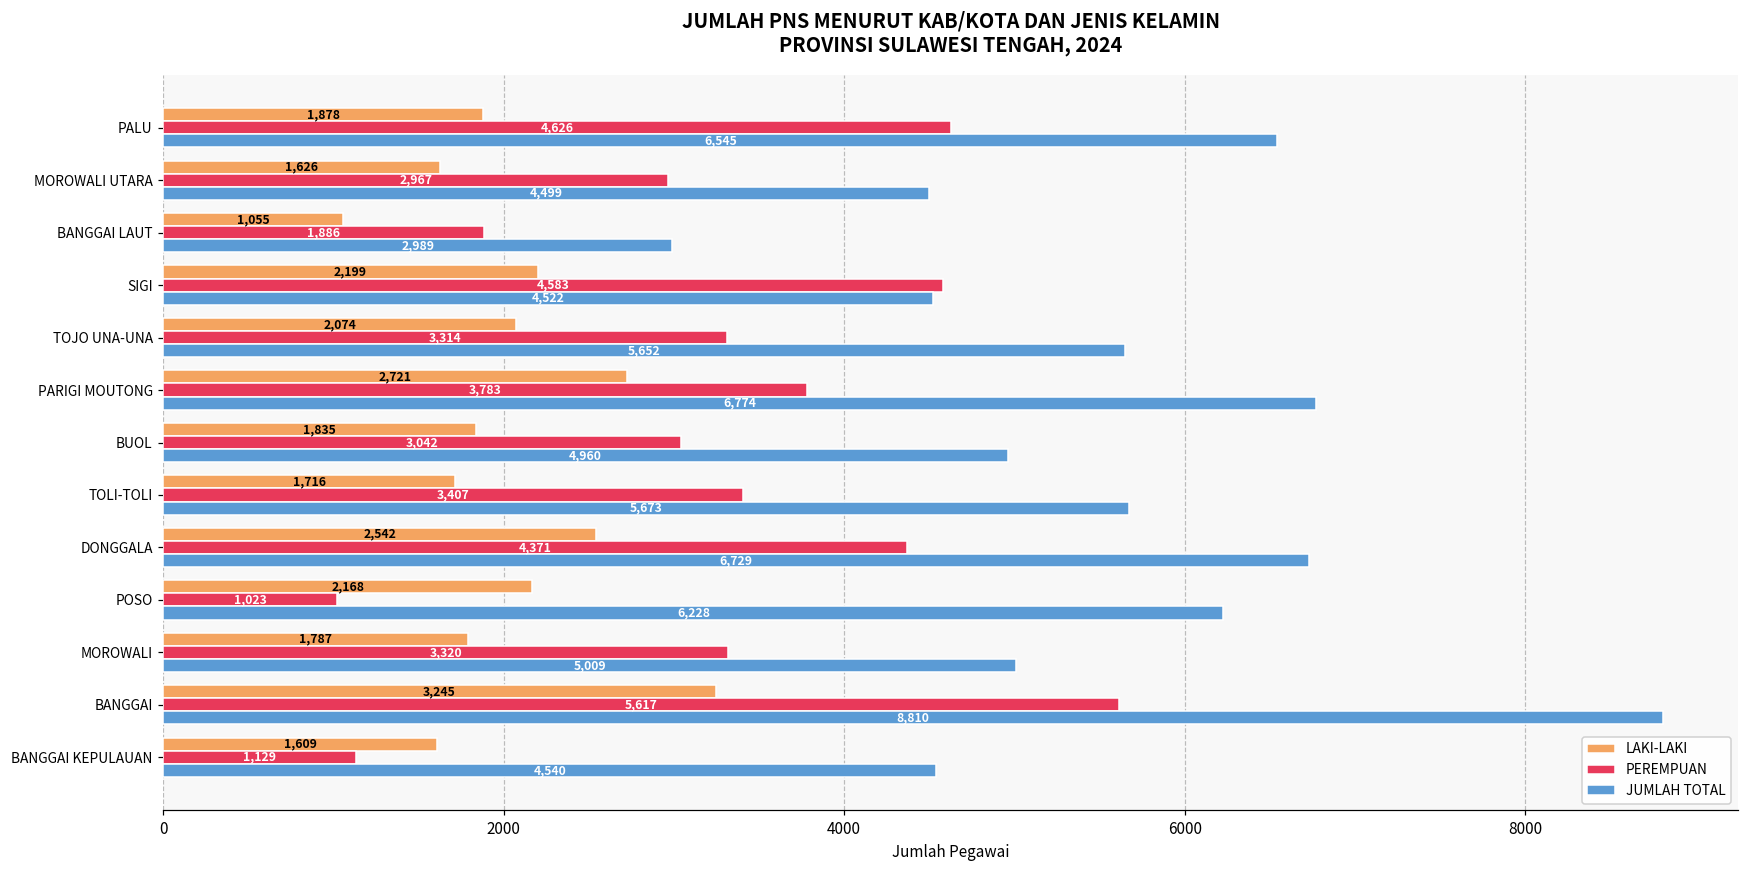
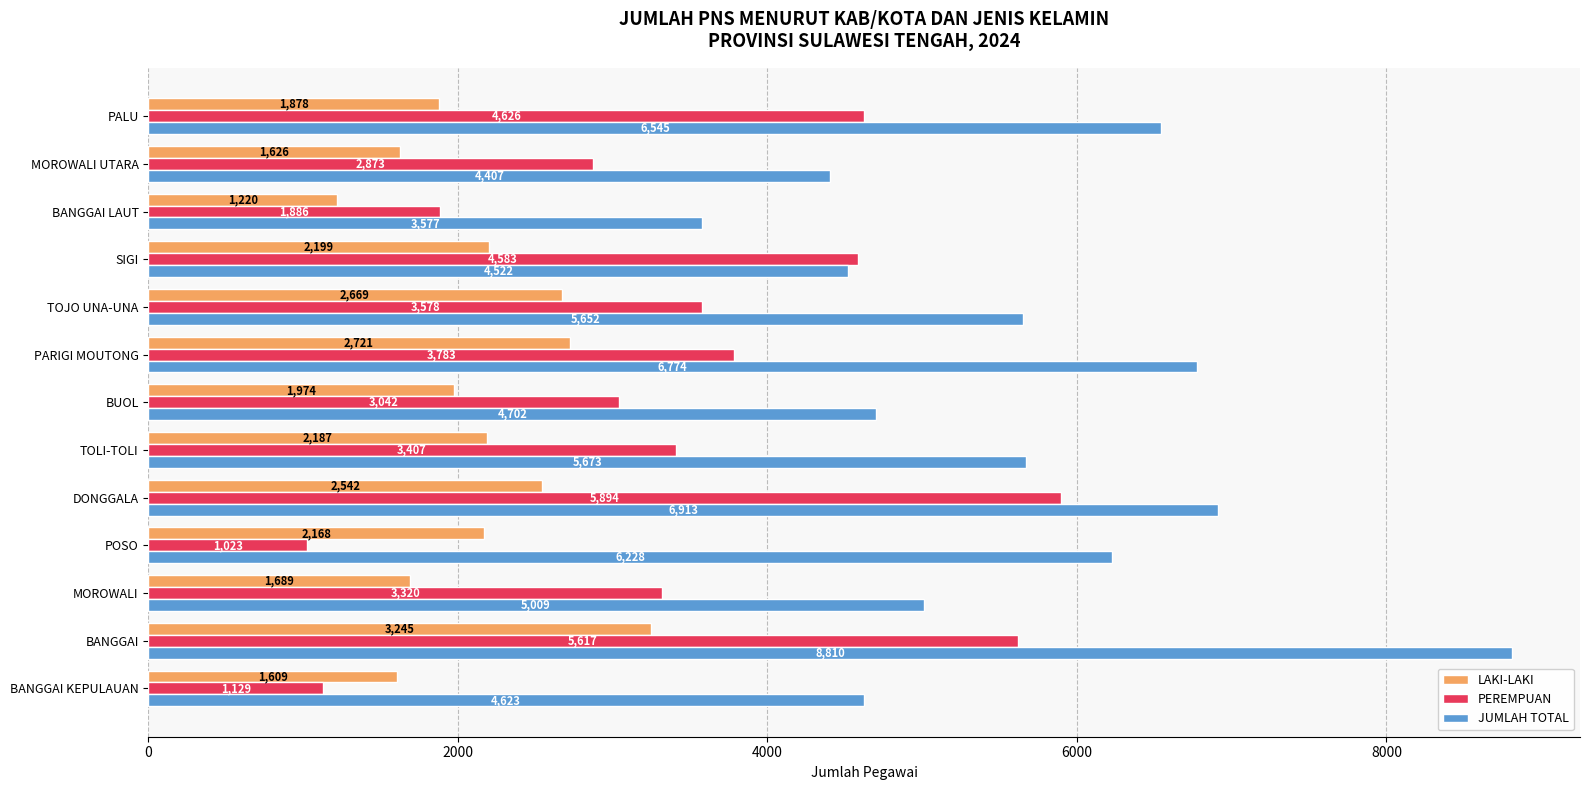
  {
    "LAKI-LAKI": {
      "PALU": "1,878",
      "MOROWALI UTARA": "1,626",
-     "BANGGAI LAUT": "1,055",
+     "BANGGAI LAUT": "1,220",
      "SIGI": "2,199",
-     "TOJO UNA-UNA": "2,074",
+     "TOJO UNA-UNA": "2,669",
      "PARIGI MOUTONG": "2,721",
-     "BUOL": "1,835",
-     "TOLI-TOLI": "1,716",
+     "BUOL": "1,974",
+     "TOLI-TOLI": "2,187",
      "DONGGALA": "2,542",
      "POSO": "2,168",
-     "MOROWALI": "1,787",
+     "MOROWALI": "1,689",
      "BANGGAI": "3,245",
      "BANGGAI KEPULAUAN": "1,609"
    },
    "PEREMPUAN": {
      "PALU": "4,626",
-     "MOROWALI UTARA": "2,967",
+     "MOROWALI UTARA": "2,873",
      "BANGGAI LAUT": "1,886",
      "SIGI": "4,583",
-     "TOJO UNA-UNA": "3,314",
+     "TOJO UNA-UNA": "3,578",
      "PARIGI MOUTONG": "3,783",
      "BUOL": "3,042",
      "TOLI-TOLI": "3,407",
-     "DONGGALA": "4,371",
+     "DONGGALA": "5,894",
      "POSO": "1,023",
      "MOROWALI": "3,320",
      "BANGGAI": "5,617",
      "BANGGAI KEPULAUAN": "1,129"
    },
    "JUMLAH TOTAL": {
      "PALU": "6,545",
-     "MOROWALI UTARA": "4,499",
-     "BANGGAI LAUT": "2,989",
+     "MOROWALI UTARA": "4,407",
+     "BANGGAI LAUT": "3,577",
      "SIGI": "4,522",
      "TOJO UNA-UNA": "5,652",
      "PARIGI MOUTONG": "6,774",
-     "BUOL": "4,960",
+     "BUOL": "4,702",
      "TOLI-TOLI": "5,673",
-     "DONGGALA": "6,729",
+     "DONGGALA": "6,913",
      "POSO": "6,228",
      "MOROWALI": "5,009",
      "BANGGAI": "8,810",
-     "BANGGAI KEPULAUAN": "4,540"
+     "BANGGAI KEPULAUAN": "4,623"
    }
  }
